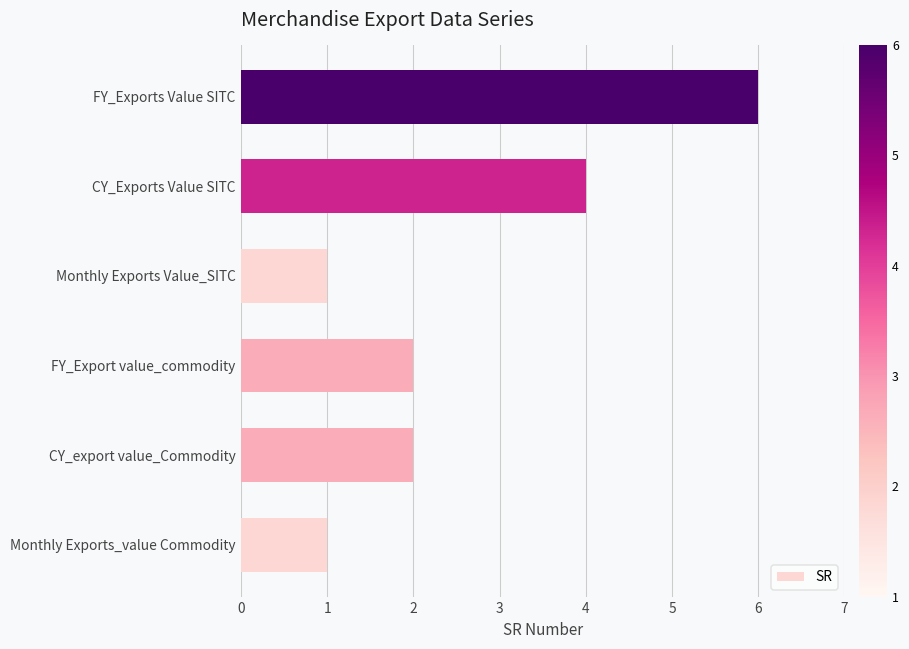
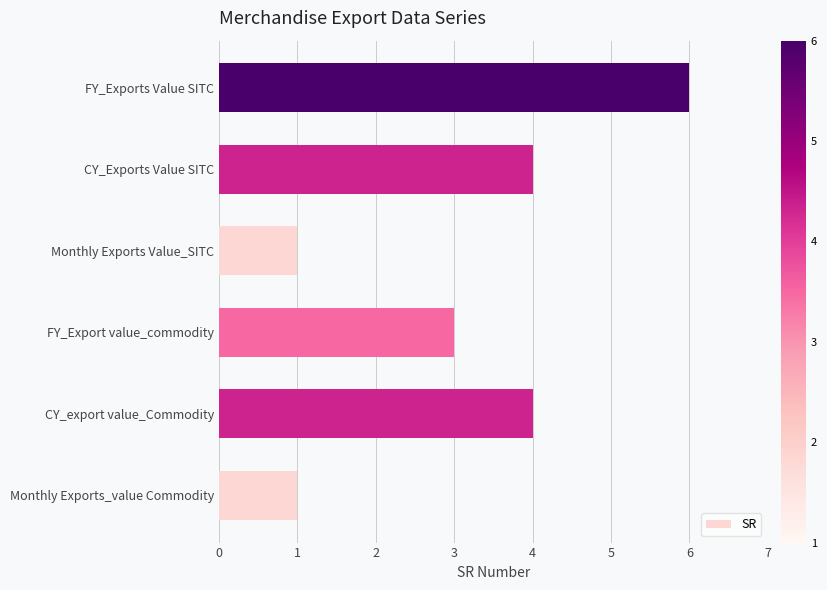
  {
    "FY_Exports Value SITC": 6,
    "CY_Exports Value SITC": 4,
    "Monthly Exports Value_SITC": 1,
-   "FY_Export value_commodity": 2,
-   "CY_export value_Commodity": 2,
+   "FY_Export value_commodity": 3,
+   "CY_export value_Commodity": 4,
    "Monthly Exports_value Commodity": 1
  }
